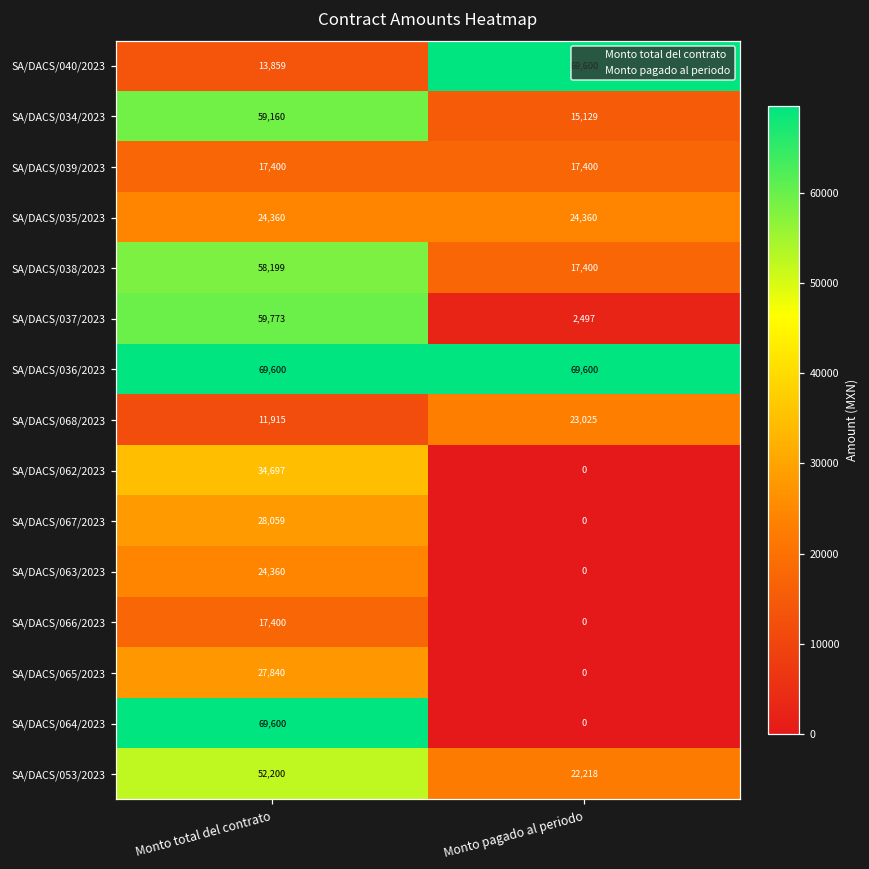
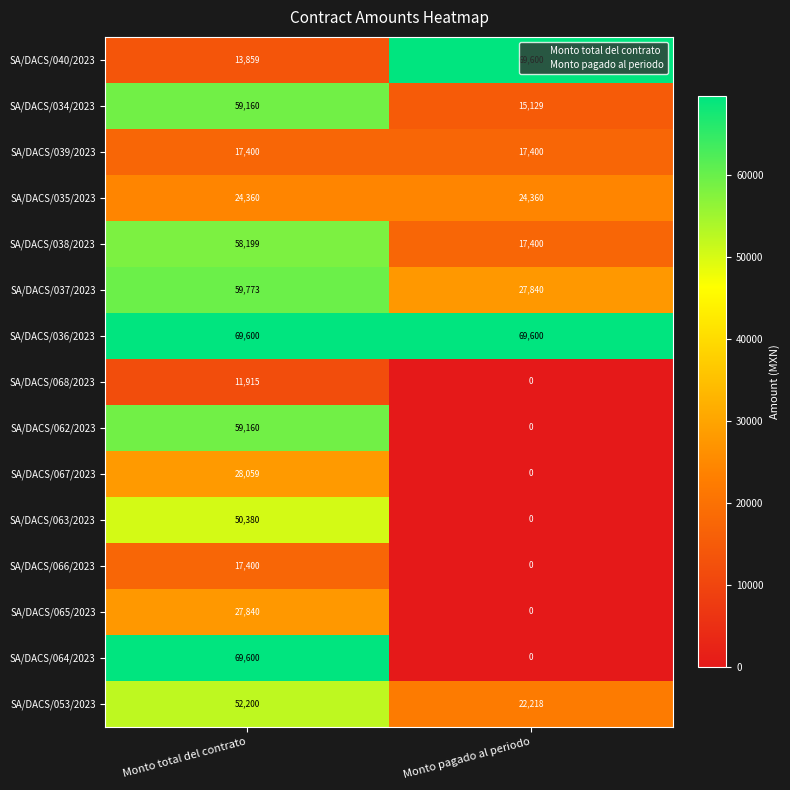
  {
    "SA/DACS/040/2023": {
      "Monto total del contrato": "13,859"
    },
    "SA/DACS/034/2023": {
      "Monto total del contrato": "59,160",
      "Monto pagado al periodo": "15,129"
    },
    "SA/DACS/039/2023": {
      "Monto total del contrato": "17,400",
      "Monto pagado al periodo": "17,400"
    },
    "SA/DACS/035/2023": {
      "Monto total del contrato": "24,360",
      "Monto pagado al periodo": "24,360"
    },
    "SA/DACS/038/2023": {
      "Monto total del contrato": "58,199",
      "Monto pagado al periodo": "17,400"
    },
    "SA/DACS/037/2023": {
      "Monto total del contrato": "59,773",
-     "Monto pagado al periodo": "2,497"
+     "Monto pagado al periodo": "27,840"
    },
    "SA/DACS/036/2023": {
      "Monto total del contrato": "69,600",
      "Monto pagado al periodo": "69,600"
    },
    "SA/DACS/068/2023": {
      "Monto total del contrato": "11,915",
-     "Monto pagado al periodo": "23,025"
+     "Monto pagado al periodo": "0"
    },
    "SA/DACS/062/2023": {
-     "Monto total del contrato": "34,697",
+     "Monto total del contrato": "59,160",
      "Monto pagado al periodo": "0"
    },
    "SA/DACS/067/2023": {
      "Monto total del contrato": "28,059",
      "Monto pagado al periodo": "0"
    },
    "SA/DACS/063/2023": {
-     "Monto total del contrato": "24,360",
+     "Monto total del contrato": "50,380",
      "Monto pagado al periodo": "0"
    },
    "SA/DACS/066/2023": {
      "Monto total del contrato": "17,400",
      "Monto pagado al periodo": "0"
    },
    "SA/DACS/065/2023": {
      "Monto total del contrato": "27,840",
      "Monto pagado al periodo": "0"
    },
    "SA/DACS/064/2023": {
      "Monto total del contrato": "69,600",
      "Monto pagado al periodo": "0"
    },
    "SA/DACS/053/2023": {
      "Monto total del contrato": "52,200",
      "Monto pagado al periodo": "22,218"
    }
  }
